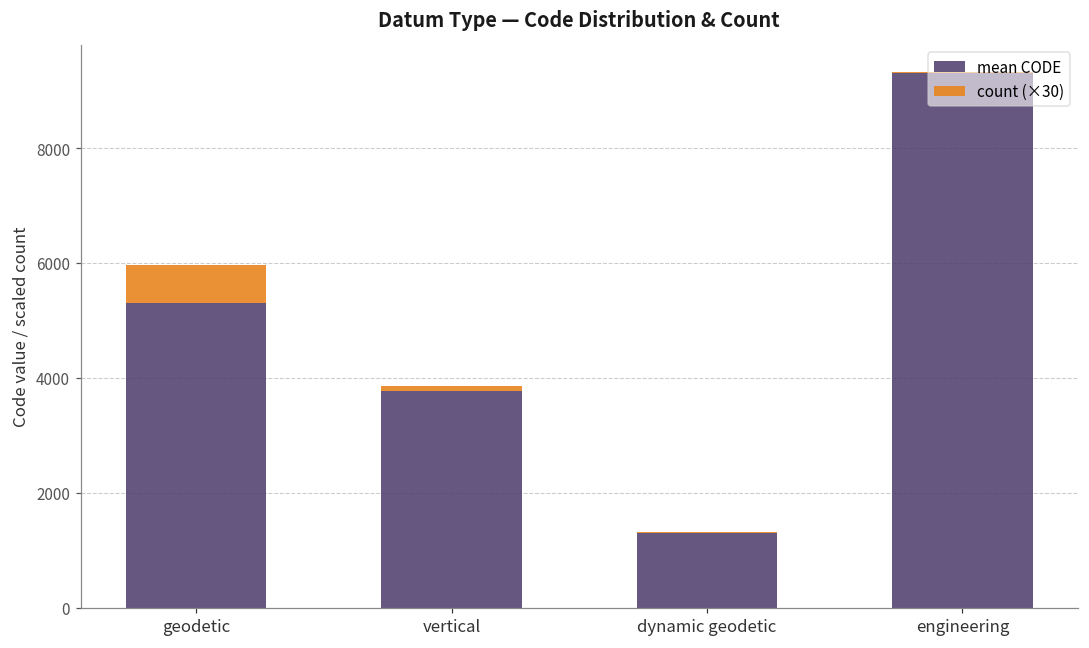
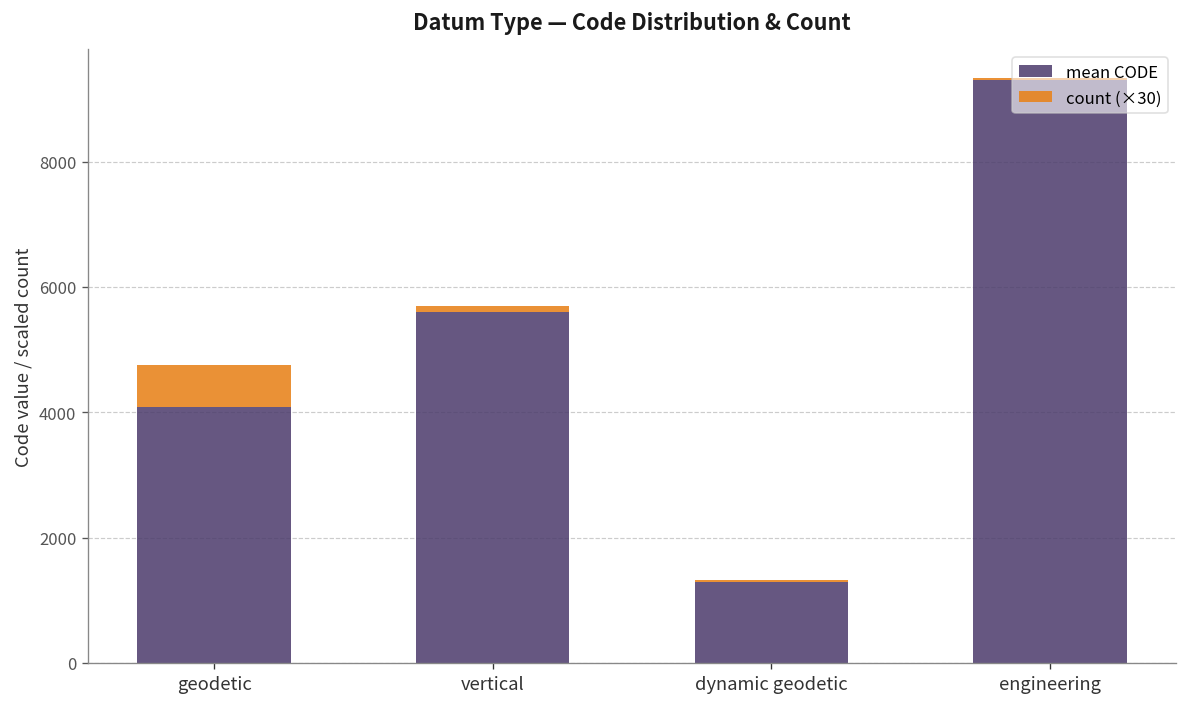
  {
    "mean CODE": {
-     "geodetic": 5300,
-     "vertical": 3800,
+     "geodetic": 4100,
+     "vertical": 5600,
      "dynamic geodetic": 1300
    },
    "count (×30)": {
      "geodetic": 700,
      "vertical": 100
    }
  }
